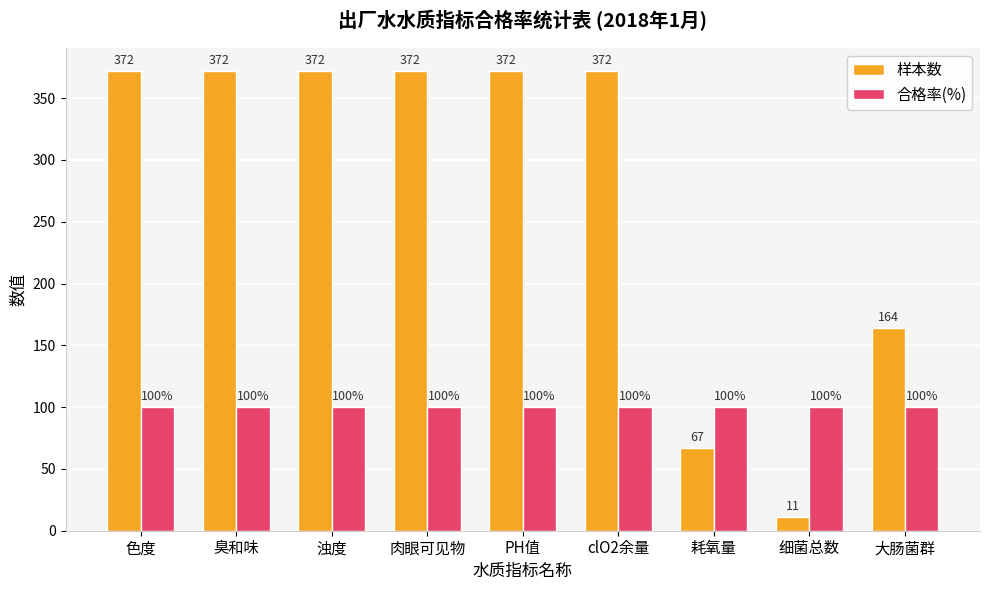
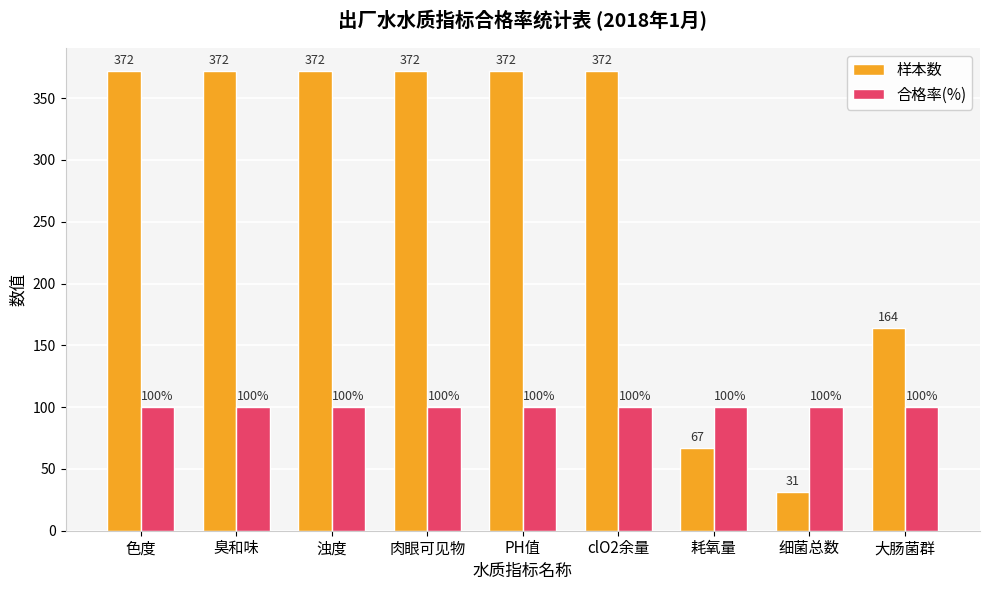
  {
    "样本数": {
      "色度": "372",
      "臭和味": "372",
      "浊度": "372",
      "肉眼可见物": "372",
      "PH值": "372",
      "clO2余量": "372",
      "耗氧量": "67",
-     "细菌总数": "11",
+     "细菌总数": "31",
      "大肠菌群": "164"
    },
    "合格率(%)": {
      "色度": "100%",
      "臭和味": "100%",
      "浊度": "100%",
      "肉眼可见物": "100%",
      "PH值": "100%",
      "clO2余量": "100%",
      "耗氧量": "100%",
      "细菌总数": "100%",
      "大肠菌群": "100%"
    }
  }
